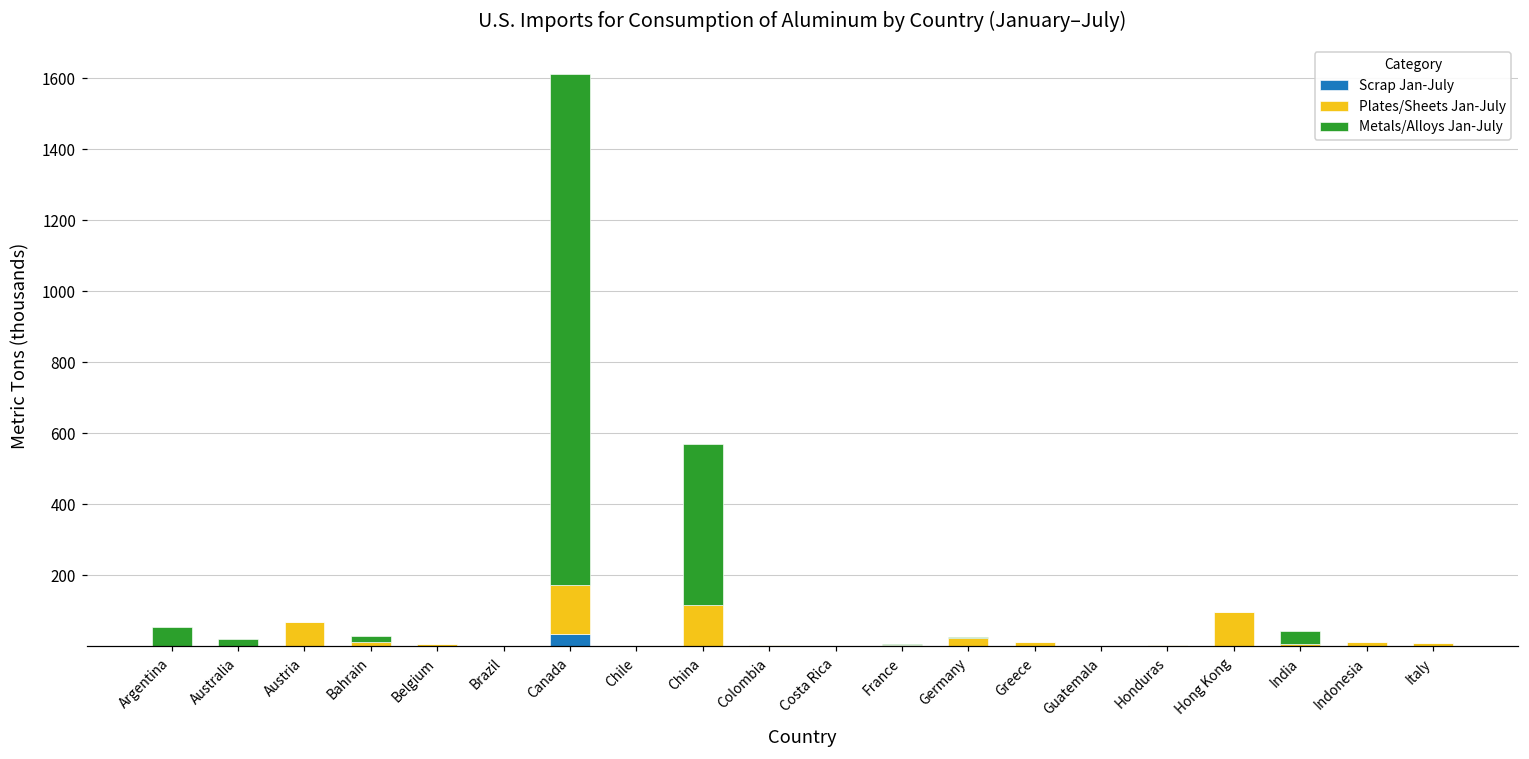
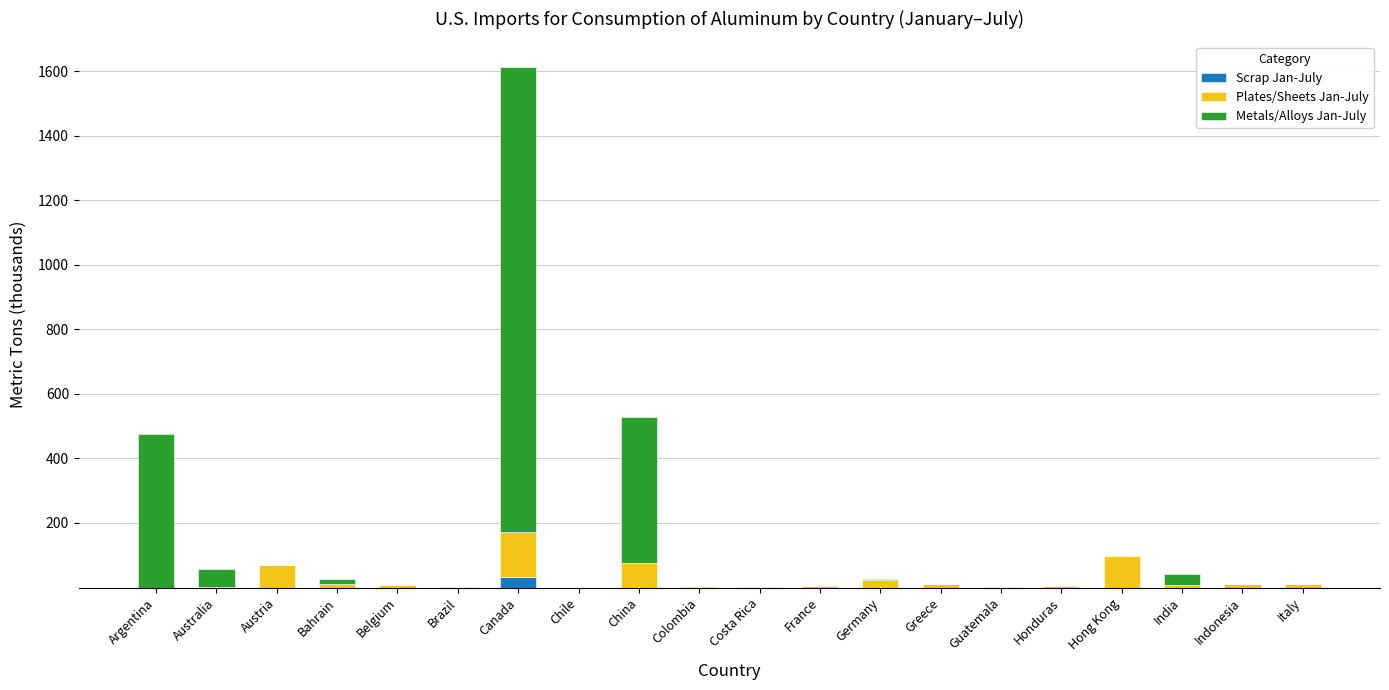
  {
    "Scrap Jan-July": {
      "Argentina": 0,
      "Australia": 0,
      "Austria": 0,
      "Bahrain": 0,
      "Belgium": 0,
      "Canada": 30,
      "Greece": 0,
      "Hong Kong": 0,
      "India": 0,
      "Indonesia": 0,
      "Italy": 0
    },
    "Plates/Sheets Jan-July": {
      "Argentina": 0,
      "Austria": 70,
      "Bahrain": 10,
      "Canada": 140,
      "Chile": 0,
-     "China": 120,
+     "China": 80,
      "Germany": 20,
      "Greece": 10,
      "Hong Kong": 100,
      "Indonesia": 10,
      "Italy": 10
    },
    "Metals/Alloys Jan-July": {
-     "Argentina": 50,
-     "Australia": 20,
+     "Argentina": 480,
+     "Australia": 60,
      "Austria": 0,
      "Bahrain": 20,
      "Brazil": 0,
      "Canada": 1440,
      "Chile": 0,
      "China": 450,
      "Colombia": 0,
      "Costa Rica": 0,
      "Greece": 0,
      "Guatemala": 0,
      "Honduras": 0,
      "India": 40,
      "Indonesia": 0
    }
  }
